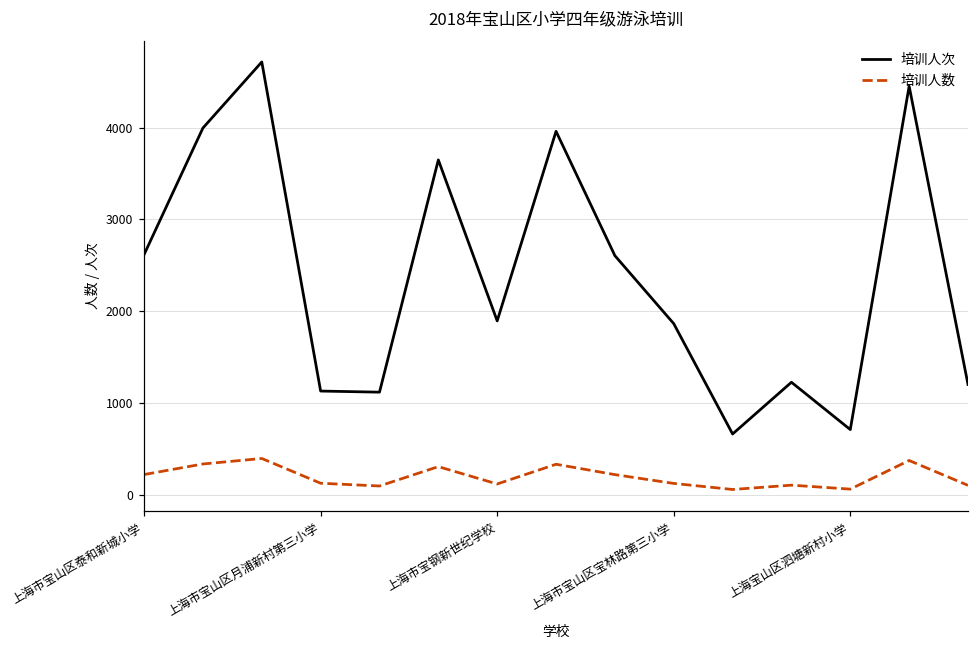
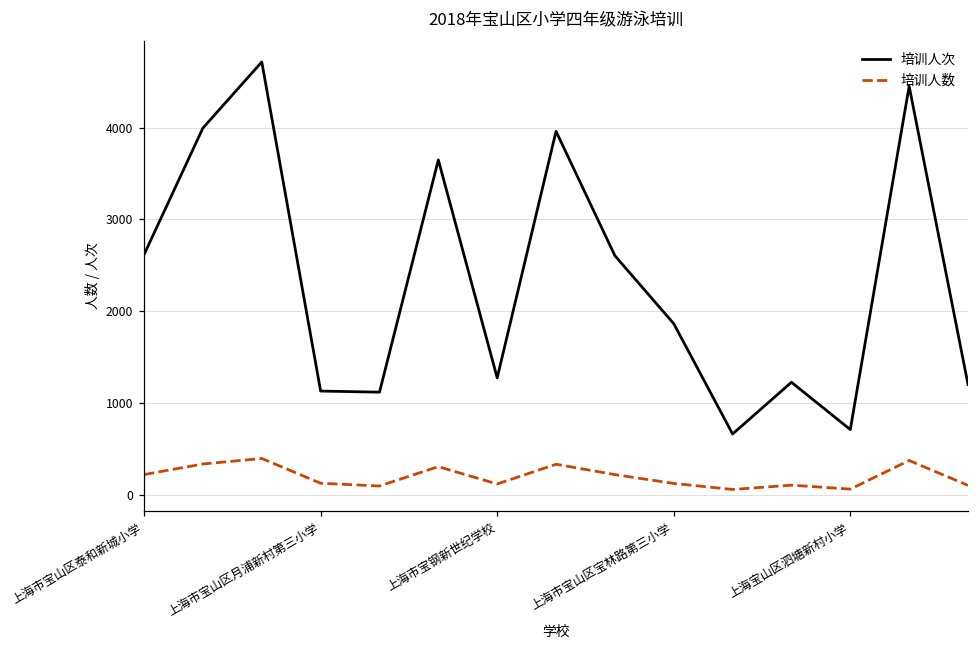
  {
    "培训人次": {
      "上海市宝山区泰和新城小学": 2600,
      "上海市宝山区月浦新村第三小学": 1100,
-     "上海市宝钢新世纪学校": 1900,
+     "上海市宝钢新世纪学校": 1300,
      "上海市宝山区宝林路第三小学": 1900,
      "上海宝山区泗塘新村小学": 700
    },
    "培训人数": {
      "上海市宝山区泰和新城小学": 200,
      "上海市宝山区月浦新村第三小学": 100,
      "上海市宝钢新世纪学校": 100,
      "上海市宝山区宝林路第三小学": 100,
      "上海宝山区泗塘新村小学": 100
    }
  }
